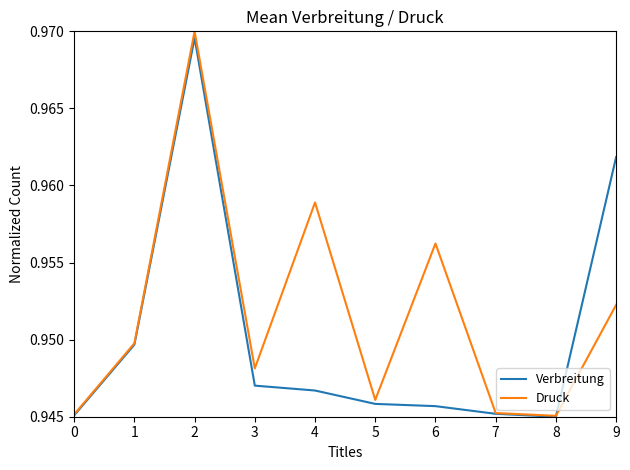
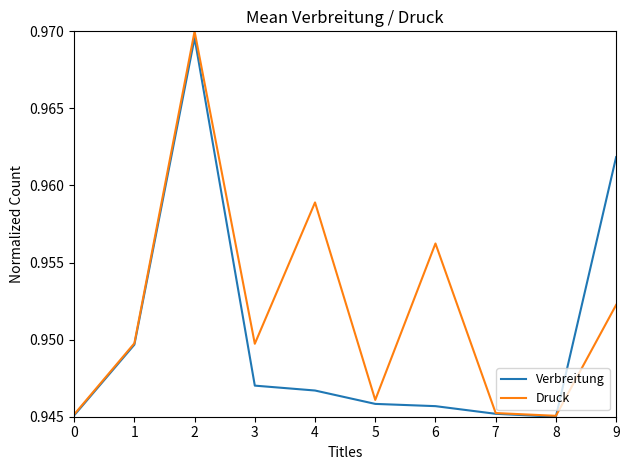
  {
    "Verbreitung": {
      "2": 0.9696,
      "3": 0.9470,
      "4": 0.9467,
      "5": 0.9458,
      "6": 0.9457,
      "9": 0.9618
    },
    "Druck": {
      "2": 0.9700,
-     "3": 0.9481,
+     "3": 0.9497,
      "4": 0.9589,
      "5": 0.9461,
      "6": 0.9562,
      "9": 0.9523
    }
  }
